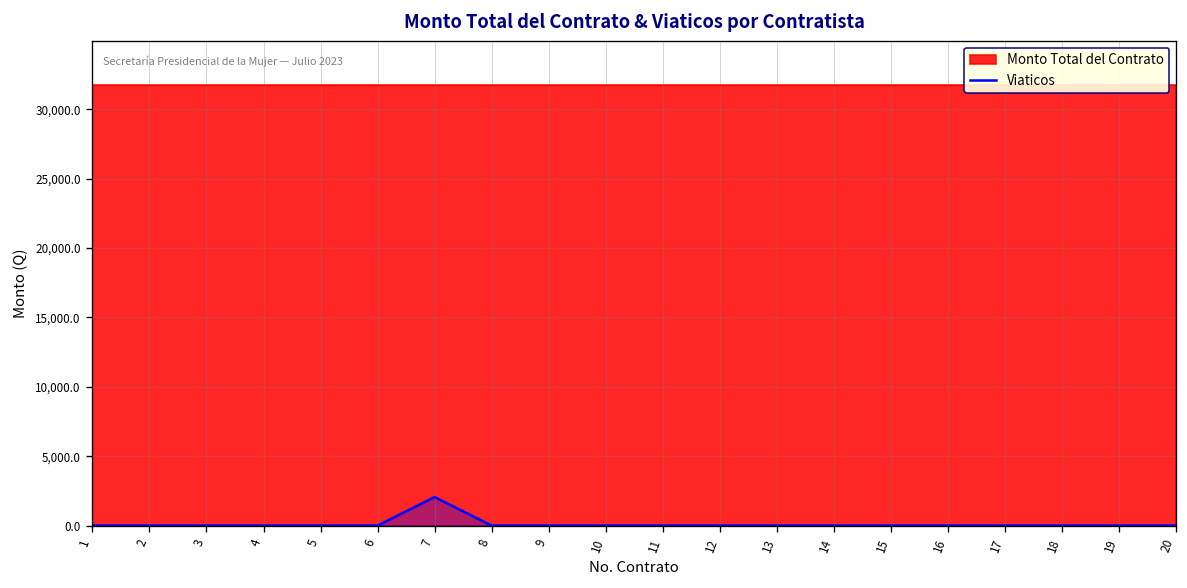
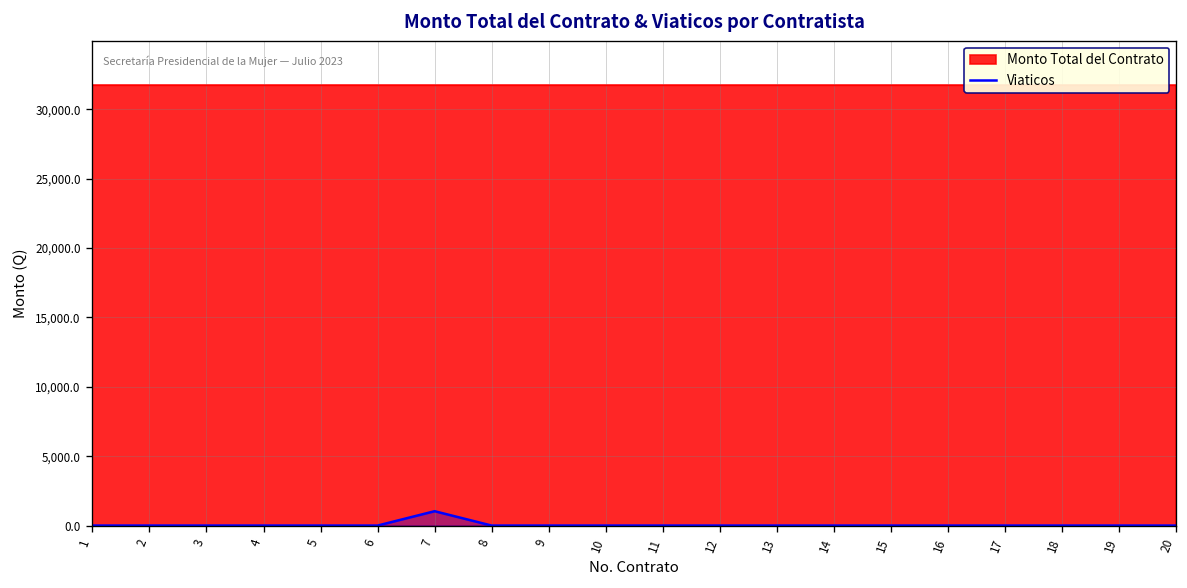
  {
    "Monto Total del Contrato": {
      "1": "31,700",
      "6": "31,700",
      "7": "31,700",
      "8": "31,700",
      "9": "31,700",
      "10": "31,700",
      "11": "31,700",
      "12": "31,700",
      "13": "31,700",
      "14": "31,700",
      "15": "31,700",
      "16": "31,700",
      "20": "31,700"
    },
    "Viaticos": {
      "1": "0",
      "2": "0",
      "3": "0",
      "4": "0",
      "5": "0",
      "6": "0",
-     "7": "2,100",
+     "7": "1,000",
      "8": "0",
      "9": "0",
      "10": "0",
      "11": "0",
      "12": "0",
      "13": "0",
      "14": "0",
      "15": "0",
      "16": "0",
      "17": "0",
      "18": "0",
      "19": "0",
      "20": "0"
    }
  }
